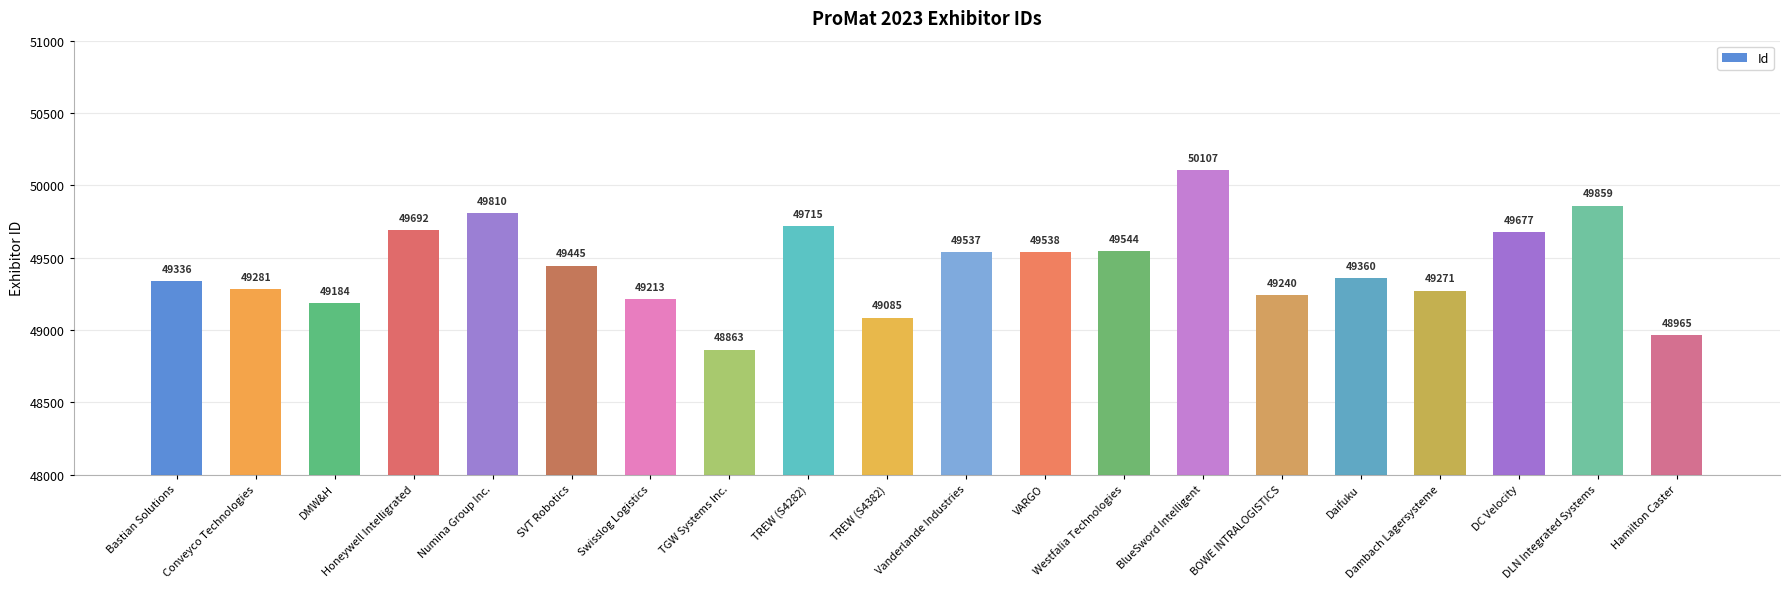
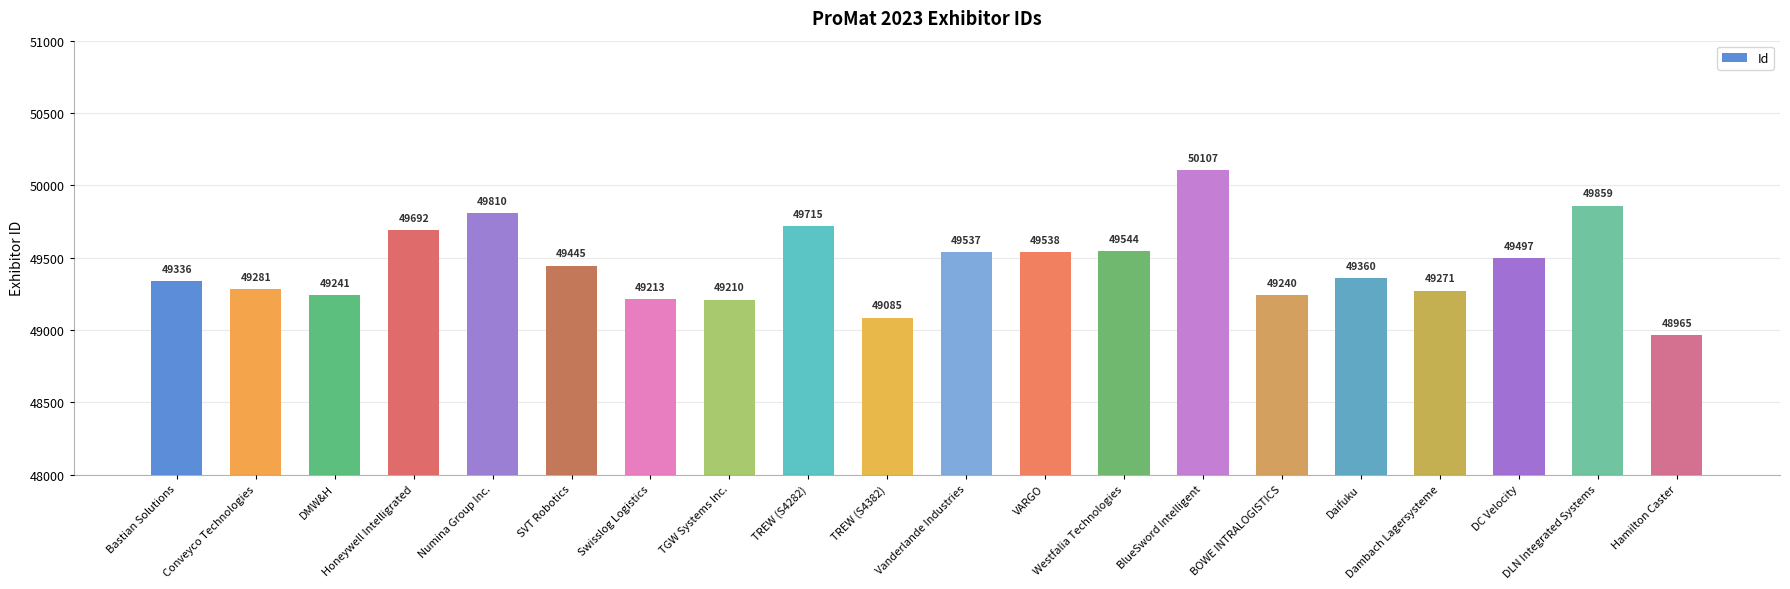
  {
    "Bastian Solutions": 49336,
    "Conveyco Technologies": 49281,
-   "DMW&H": 49184,
+   "DMW&H": 49241,
    "Honeywell Intelligrated": 49692,
    "Numina Group Inc.": 49810,
    "SVT Robotics": 49445,
    "Swisslog Logistics": 49213,
-   "TGW Systems Inc.": 48863,
+   "TGW Systems Inc.": 49210,
    "TREW (S4282)": 49715,
    "TREW (S4382)": 49085,
    "Vanderlande Industries": 49537,
    "VARGO": 49538,
    "Westfalia Technologies": 49544,
    "BlueSword Intelligent": 50107,
    "BOWE INTRALOGISTICS": 49240,
    "Daifuku": 49360,
    "Dambach Lagersysteme": 49271,
-   "DC Velocity": 49677,
+   "DC Velocity": 49497,
    "DLN Integrated Systems": 49859,
    "Hamilton Caster": 48965
  }
